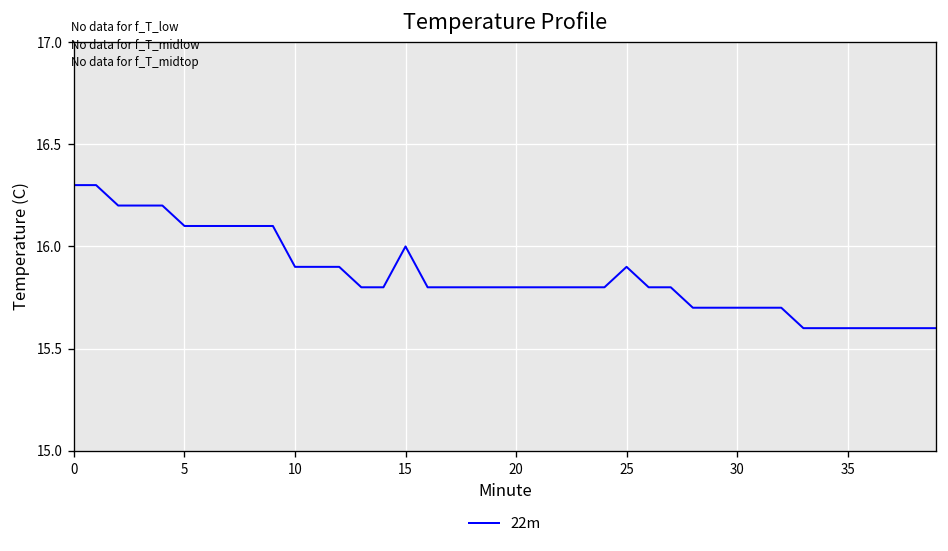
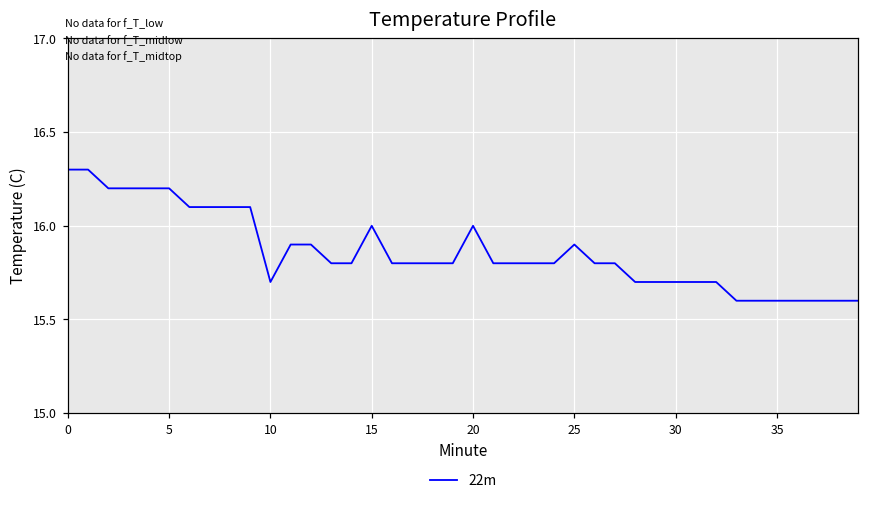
  {
    "0": 16.3,
-   "5": 16.1,
-   "10": 15.9,
+   "5": 16.2,
+   "10": 15.7,
    "15": 16.0,
-   "20": 15.8,
+   "20": 16.0,
    "25": 15.9,
    "30": 15.7,
    "35": 15.6
  }
